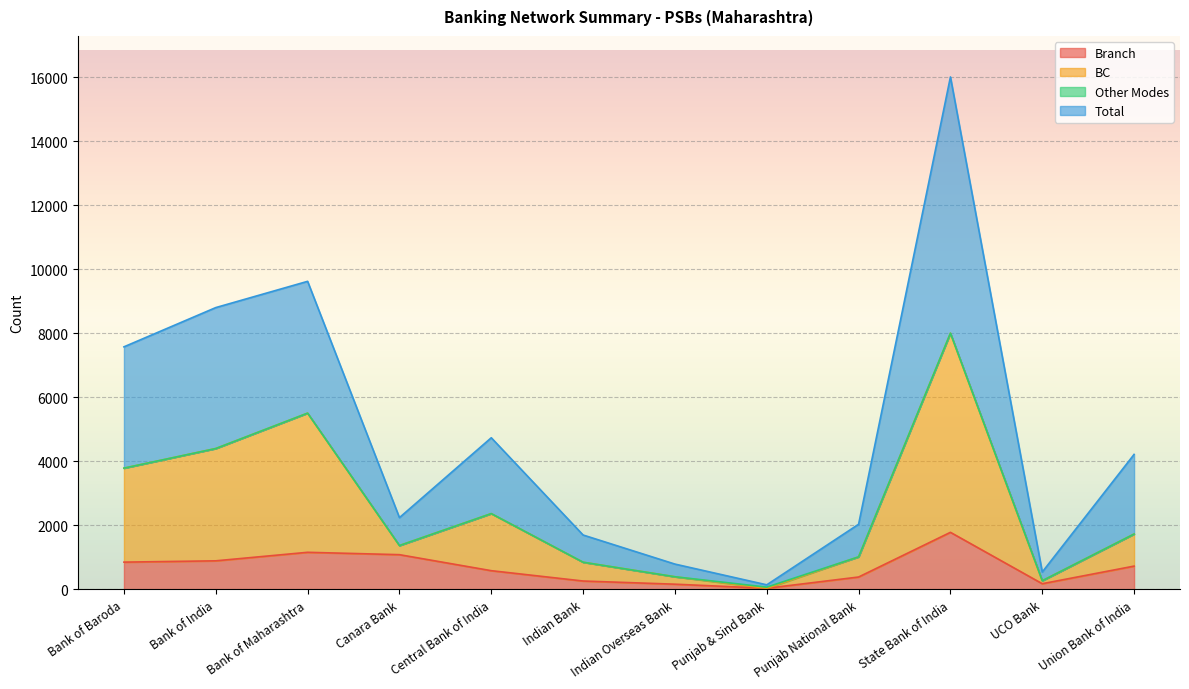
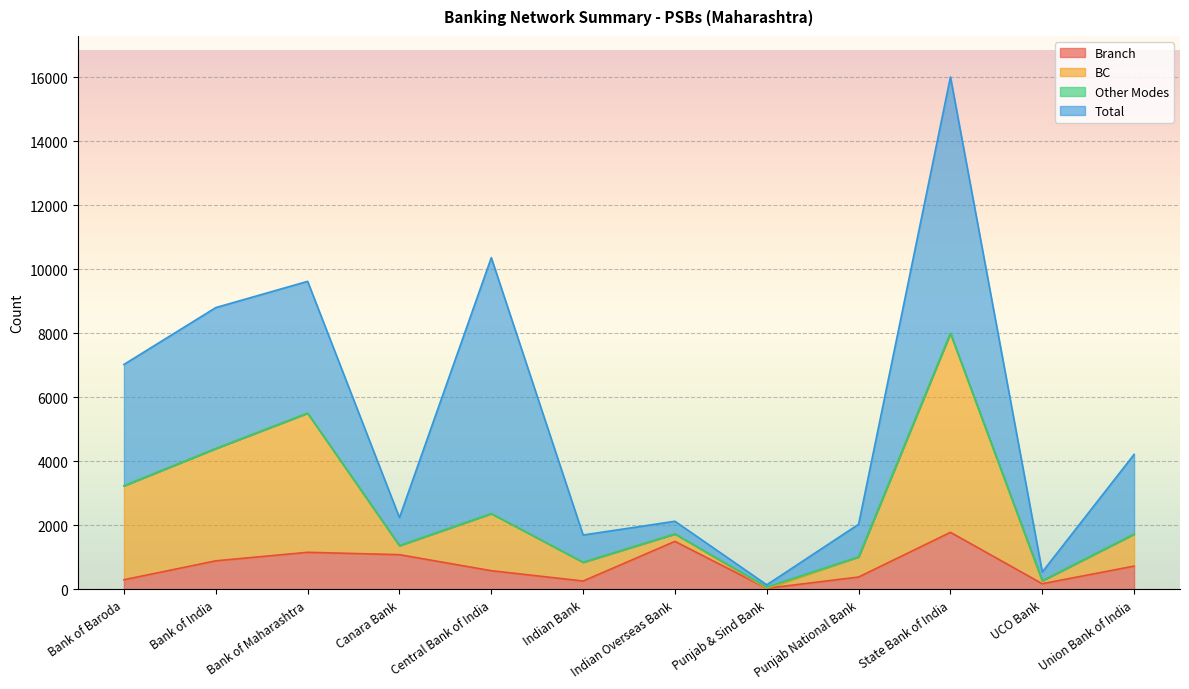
  {
    "Branch": {
-     "Bank of Baroda": 900,
+     "Bank of Baroda": 300,
      "Bank of India": 900,
      "Bank of Maharashtra": 1200,
      "Canara Bank": 1100,
      "Central Bank of India": 600,
      "Indian Bank": 300,
-     "Indian Overseas Bank": 200,
+     "Indian Overseas Bank": 1500,
      "Punjab National Bank": 400,
      "State Bank of India": 1800,
      "UCO Bank": 200,
      "Union Bank of India": 700
    },
    "Total": {
      "Bank of Baroda": 3800,
      "Bank of India": 4400,
      "Bank of Maharashtra": 4100,
      "Canara Bank": 900,
-     "Central Bank of India": 2400,
+     "Central Bank of India": 8000,
      "Indian Bank": 900,
      "Indian Overseas Bank": 400,
      "Punjab National Bank": 1000,
      "State Bank of India": 8000,
      "UCO Bank": 300,
      "Union Bank of India": 2500
    }
  }
